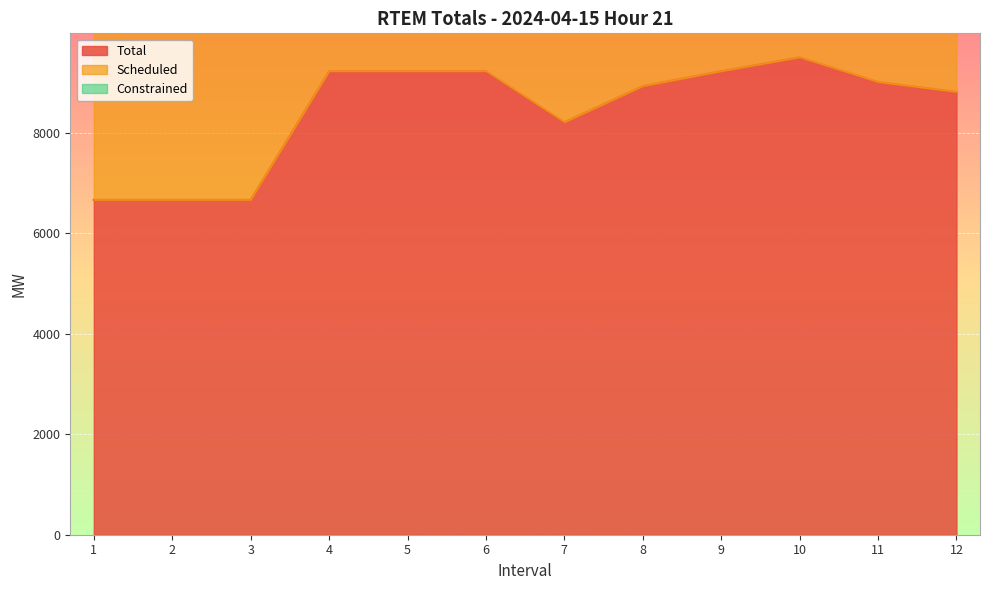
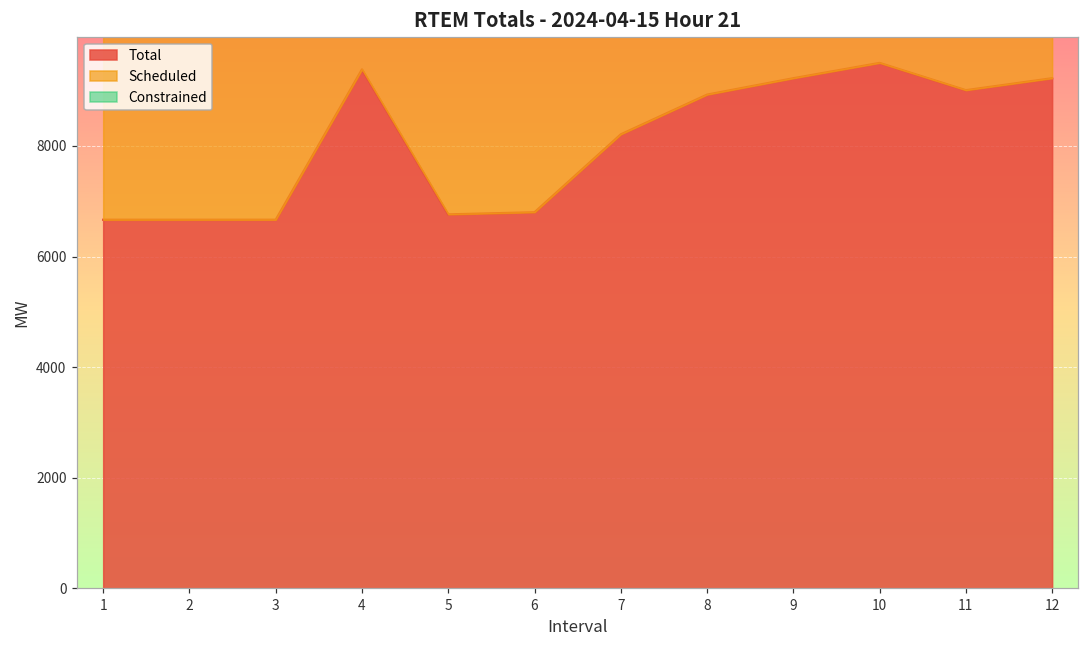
  {
    "Total": {
      "1": 6700,
      "2": 6700,
      "3": 6700,
-     "4": 9200,
-     "5": 9200,
-     "6": 9200,
+     "4": 9400,
+     "5": 6800,
+     "6": 6800,
      "7": 8200,
      "8": 8900,
      "9": 9200,
      "10": 9500,
      "11": 9000,
-     "12": 8800
+     "12": 9200
    }
  }
